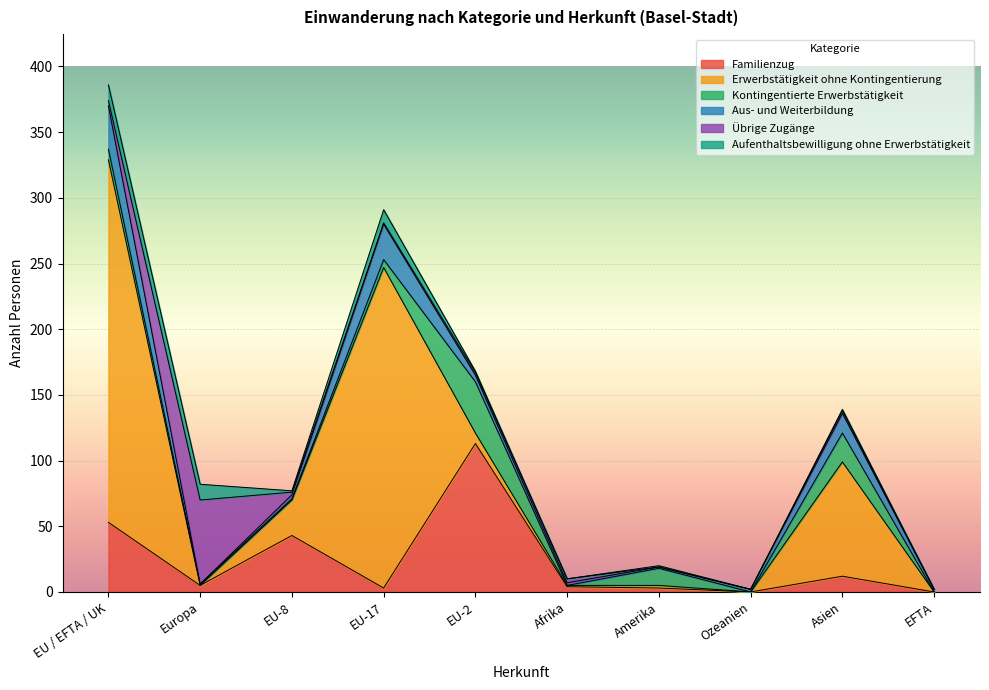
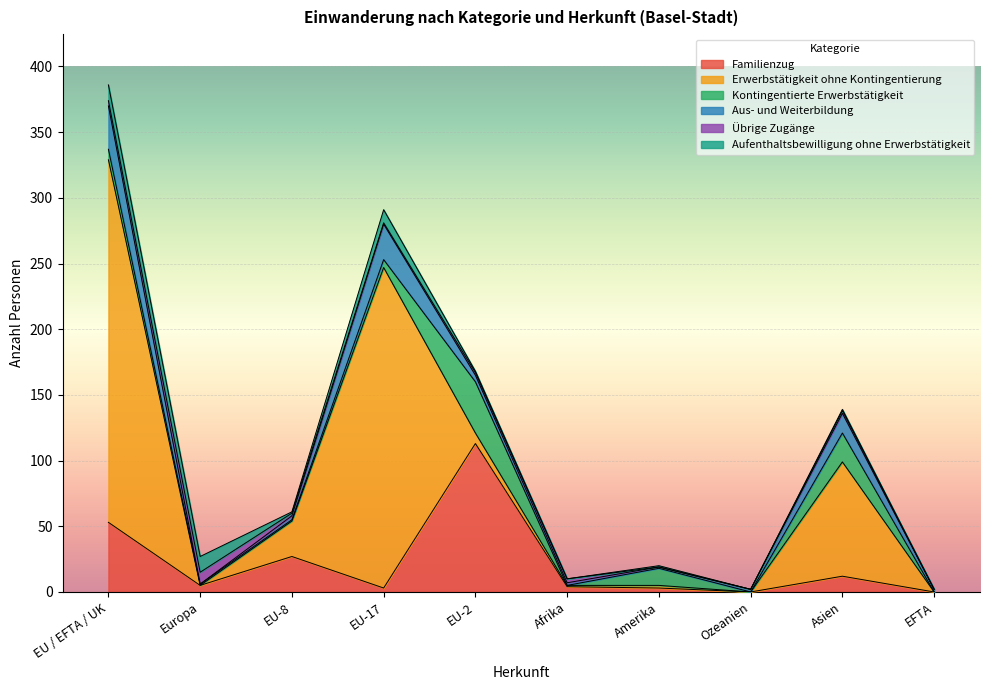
  {
    "Familienzug": {
      "EU / EFTA / UK": 53,
-     "EU-8": 43,
+     "EU-8": 27,
      "EU-17": 3,
      "EU-2": 113,
      "Amerika": 3,
      "Asien": 12
    },
    "Erwerbstätigkeit ohne Kontingentierung": {
      "EU / EFTA / UK": 276,
      "EU-17": 244,
      "EU-2": 8,
      "Amerika": 2,
      "Asien": 87
    },
    "Aus- und Weiterbildung": {
      "EU / EFTA / UK": 33,
      "EU-8": 3,
      "EU-2": 5,
      "Afrika": 2,
      "Asien": 15
    },
    "Übrige Zugänge": {
      "EU / EFTA / UK": 4,
-     "Europa": 64
+     "Europa": 9
    }
  }
